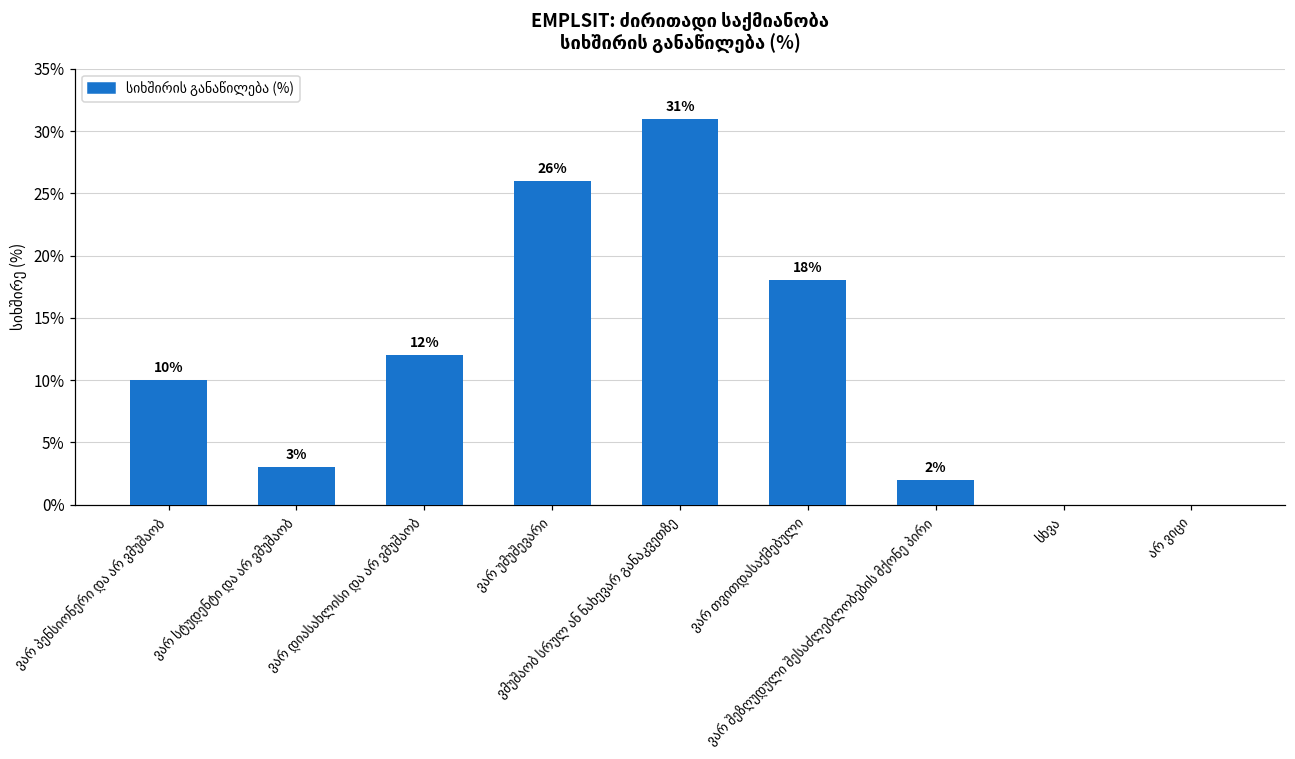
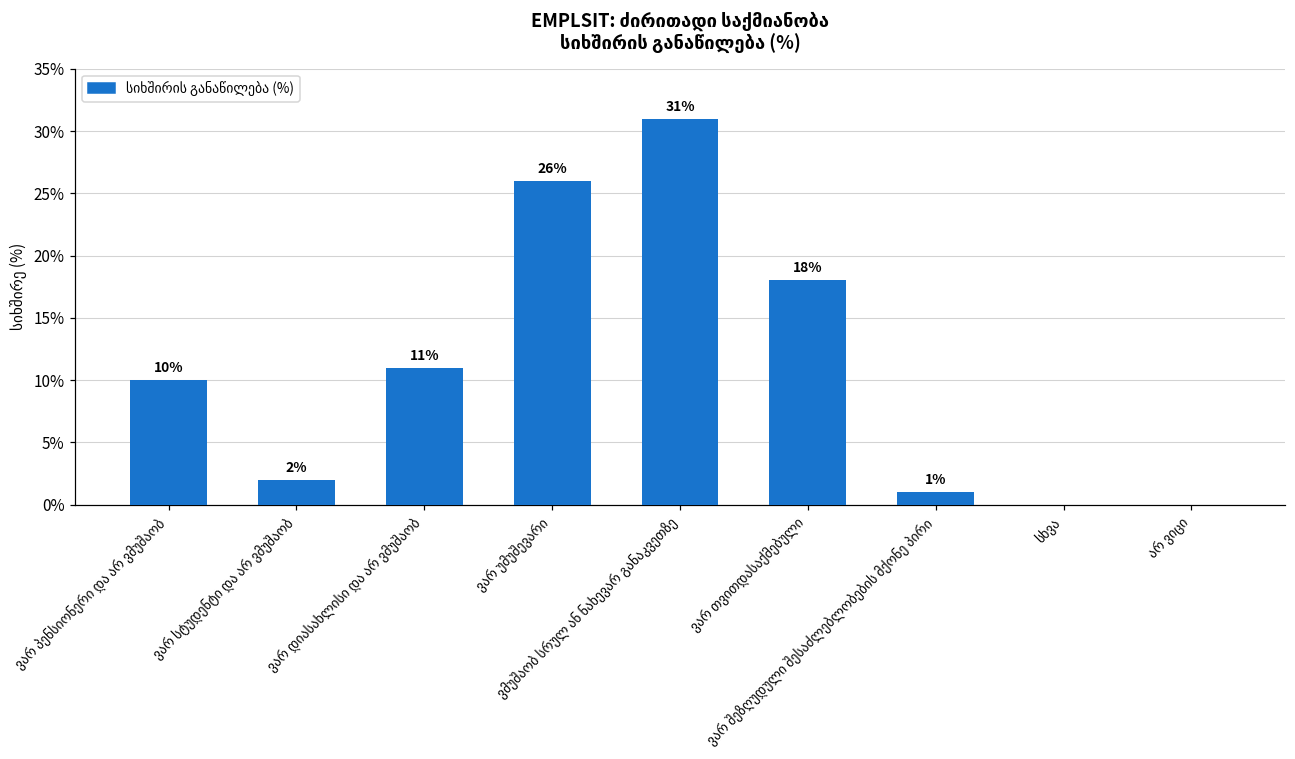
  {
    "ვარ პენსიონერი და არ ვმუშაობ": "10%",
-   "ვარ სტუდენტი და არ ვმუშაობ": "3%",
-   "ვარ დიასახლისი და არ ვმუშაობ": "12%",
+   "ვარ სტუდენტი და არ ვმუშაობ": "2%",
+   "ვარ დიასახლისი და არ ვმუშაობ": "11%",
    "ვარ უმუშევარი": "26%",
    "ვმუშაობ სრულ ან ნახევარ განაკვეთზე": "31%",
    "ვარ თვითდასაქმებული": "18%",
-   "ვარ შეზღუდული შესაძლებლობების მქონე პირი": "2%"
+   "ვარ შეზღუდული შესაძლებლობების მქონე პირი": "1%"
  }
